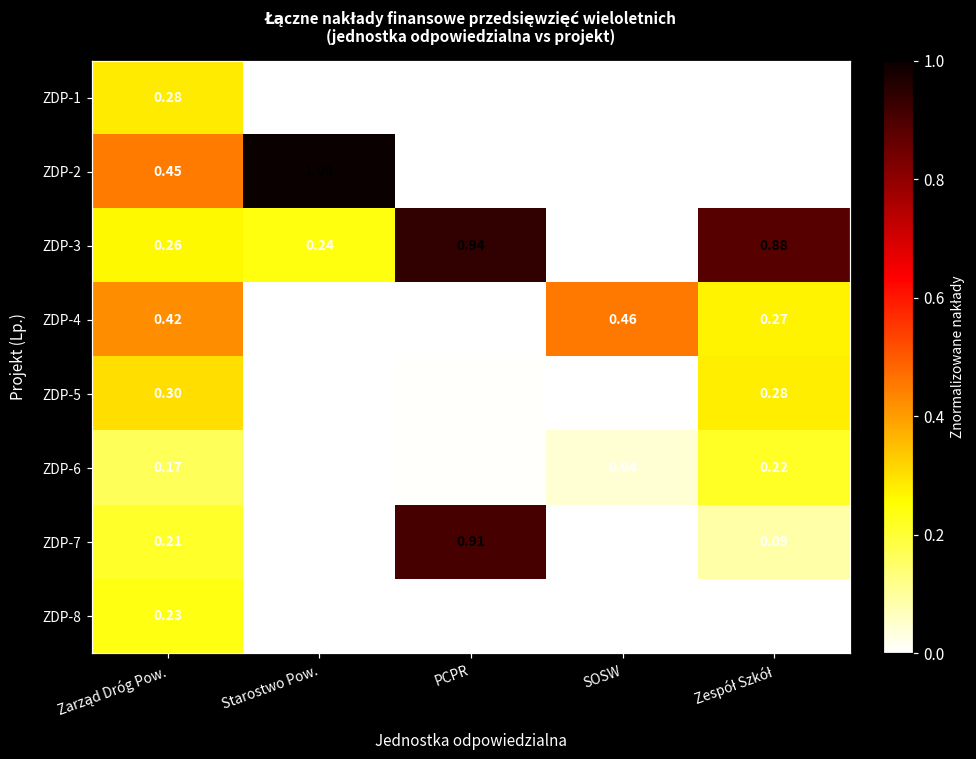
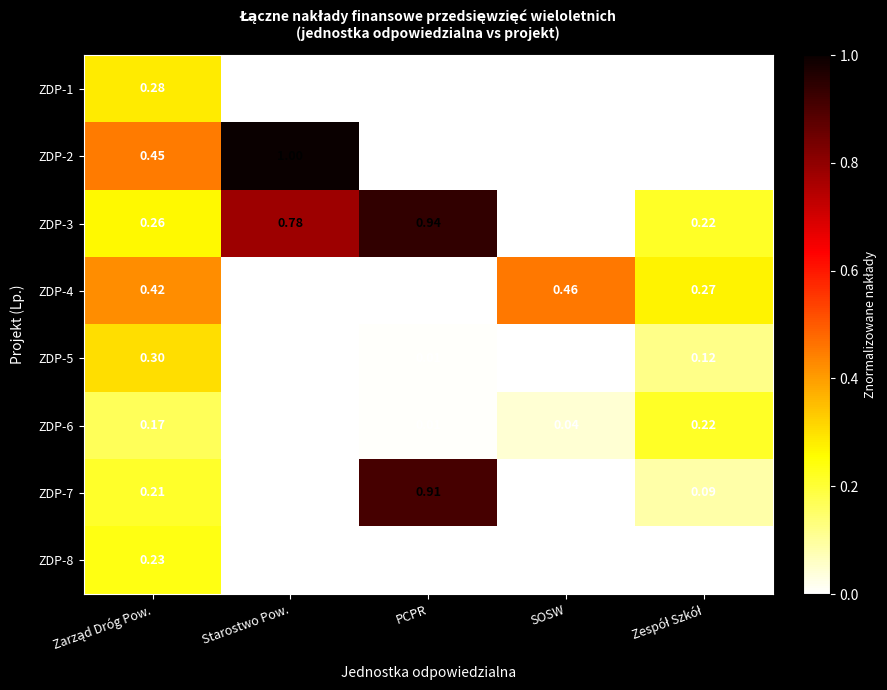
  {
    "ZDP-1": {
      "Zarząd Dróg Pow.": 0.28
    },
    "ZDP-2": {
      "Zarząd Dróg Pow.": 0.45
    },
    "ZDP-3": {
      "Zarząd Dróg Pow.": 0.26,
-     "Starostwo Pow.": 0.24,
+     "Starostwo Pow.": 0.78,
      "PCPR": 0.94,
-     "Zespół Szkół": 0.88
+     "Zespół Szkół": 0.22
    },
    "ZDP-4": {
      "Zarząd Dróg Pow.": 0.42,
      "SOSW": 0.46,
      "Zespół Szkół": 0.27
    },
    "ZDP-5": {
      "Zarząd Dróg Pow.": 0.30,
-     "Zespół Szkół": 0.28
+     "Zespół Szkół": 0.12
    },
    "ZDP-6": {
      "Zarząd Dróg Pow.": 0.17,
      "Zespół Szkół": 0.22
    },
    "ZDP-7": {
      "Zarząd Dróg Pow.": 0.21,
      "PCPR": 0.91,
      "Zespół Szkół": 0.09
    },
    "ZDP-8": {
      "Zarząd Dróg Pow.": 0.23
    }
  }
